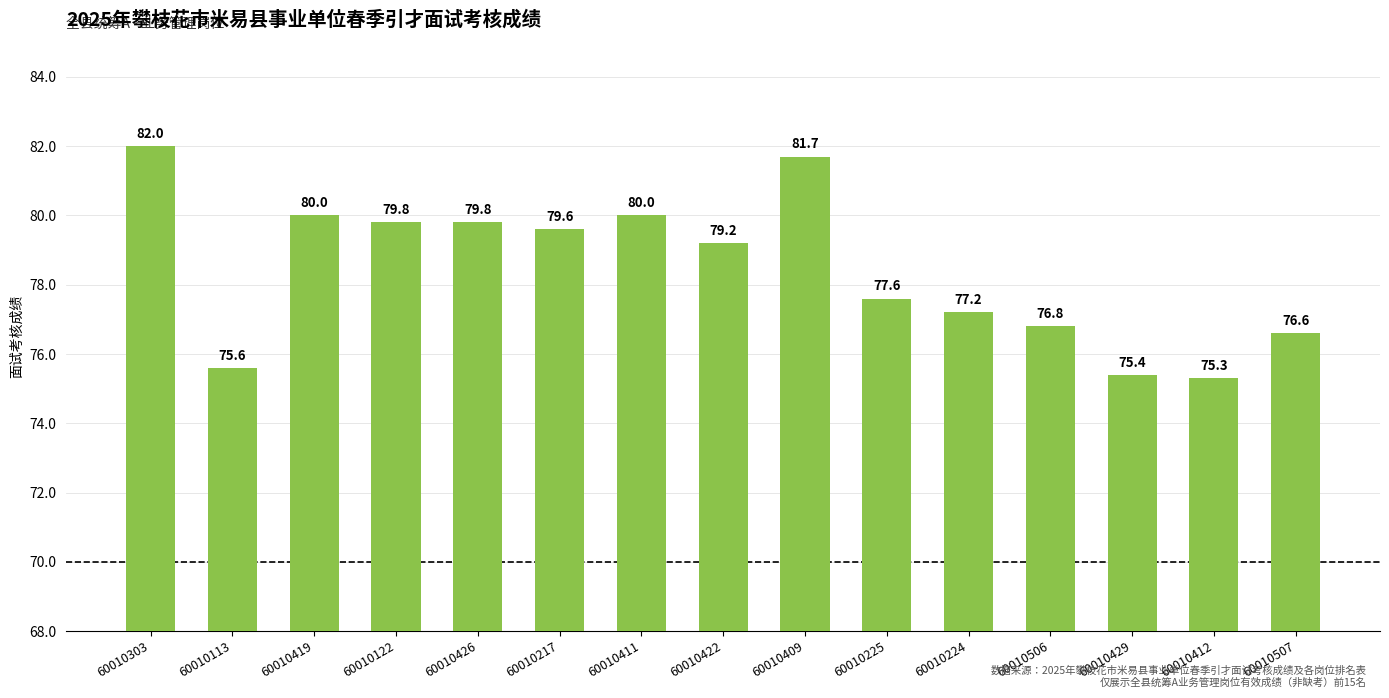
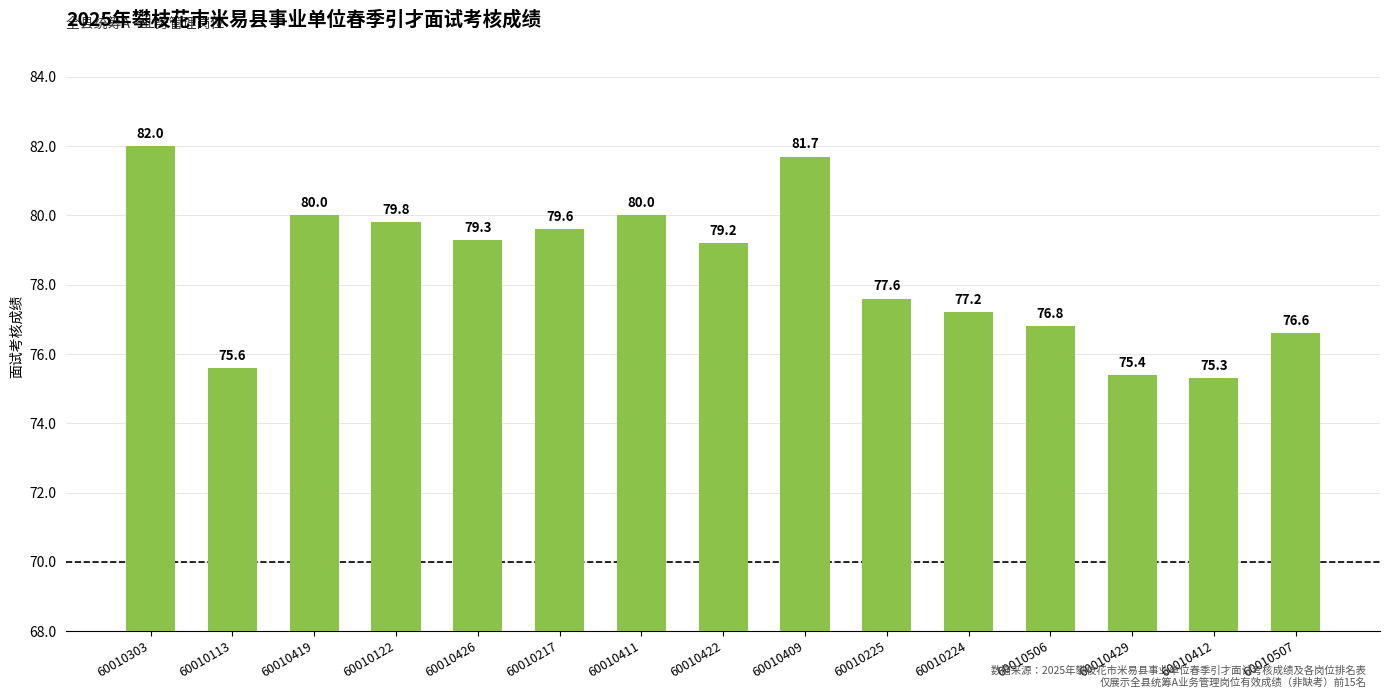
  {
    "60010303": 82.0,
    "60010113": 75.6,
    "60010419": 80.0,
    "60010122": 79.8,
-   "60010426": 79.8,
+   "60010426": 79.3,
    "60010217": 79.6,
    "60010411": 80.0,
    "60010422": 79.2,
    "60010409": 81.7,
    "60010225": 77.6,
    "60010224": 77.2,
    "60010506": 76.8,
    "60010429": 75.4,
    "60010412": 75.3,
    "60010507": 76.6
  }
